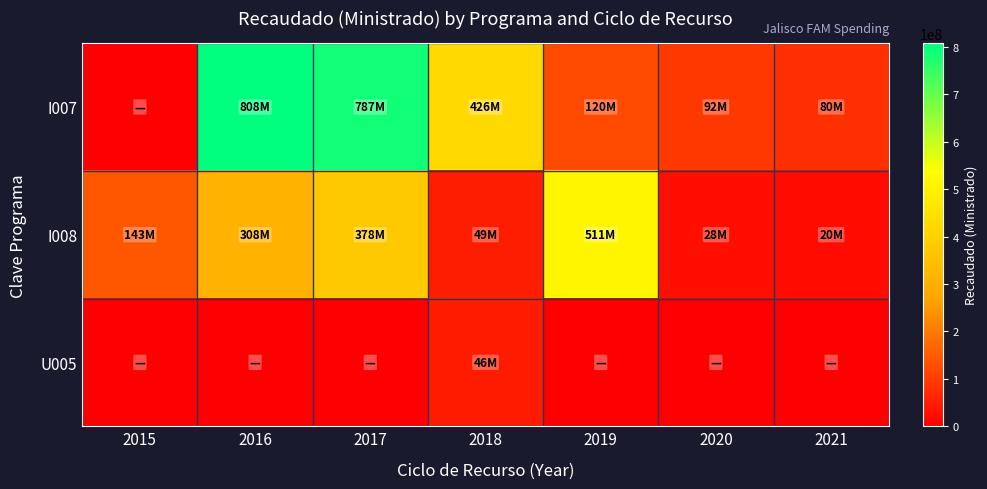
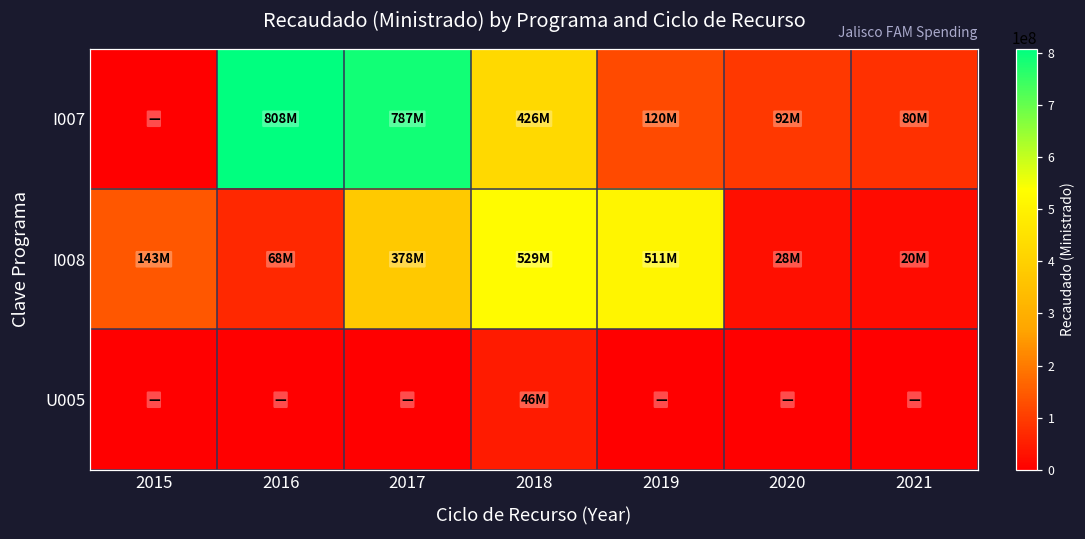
  {
    "I008": {
-     "2016": "308M",
-     "2018": "49M"
+     "2016": "68M",
+     "2018": "529M"
    }
  }
